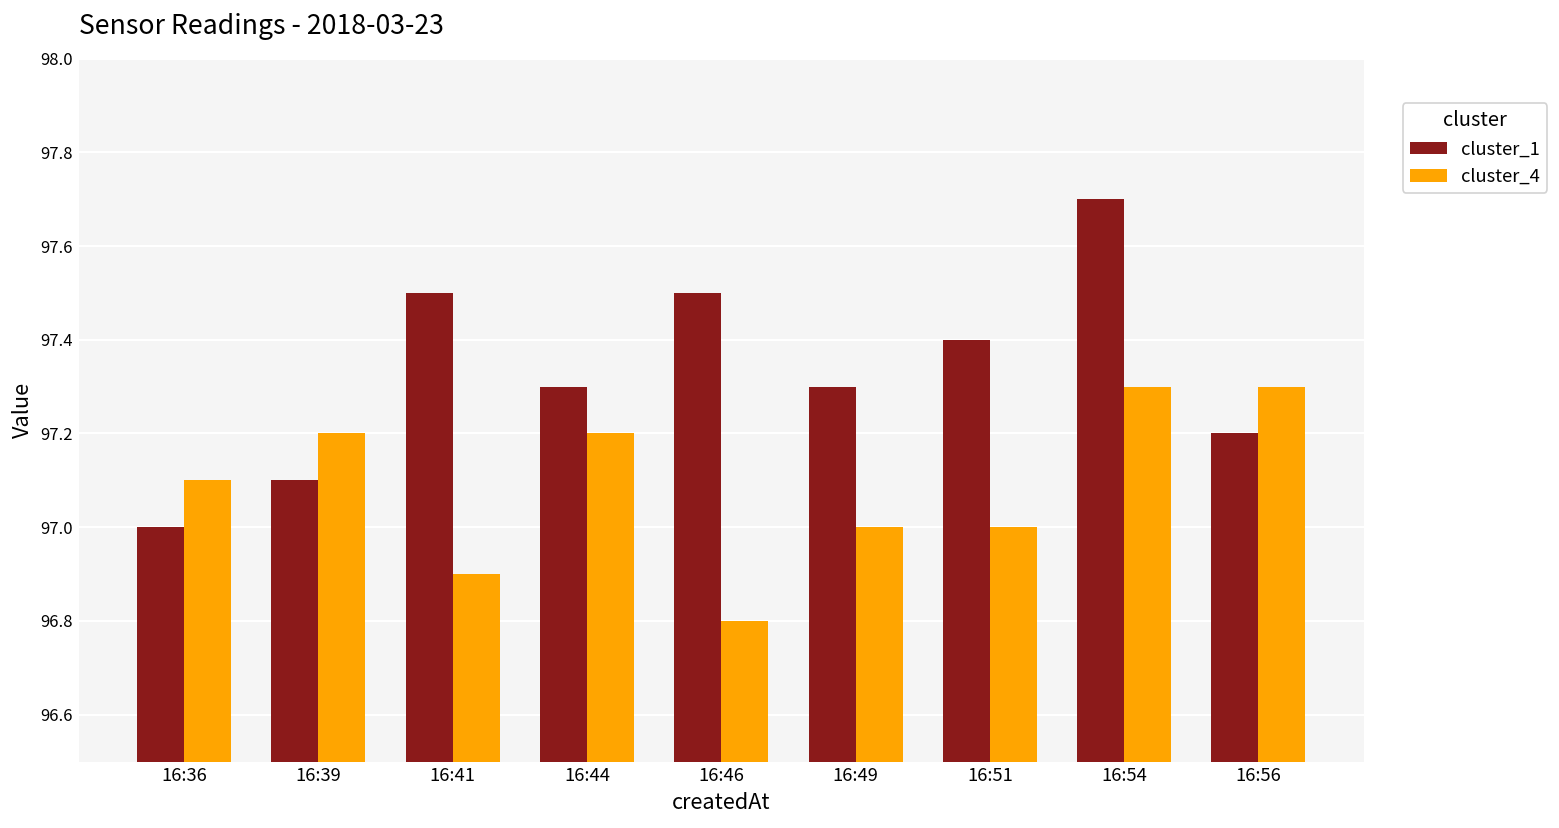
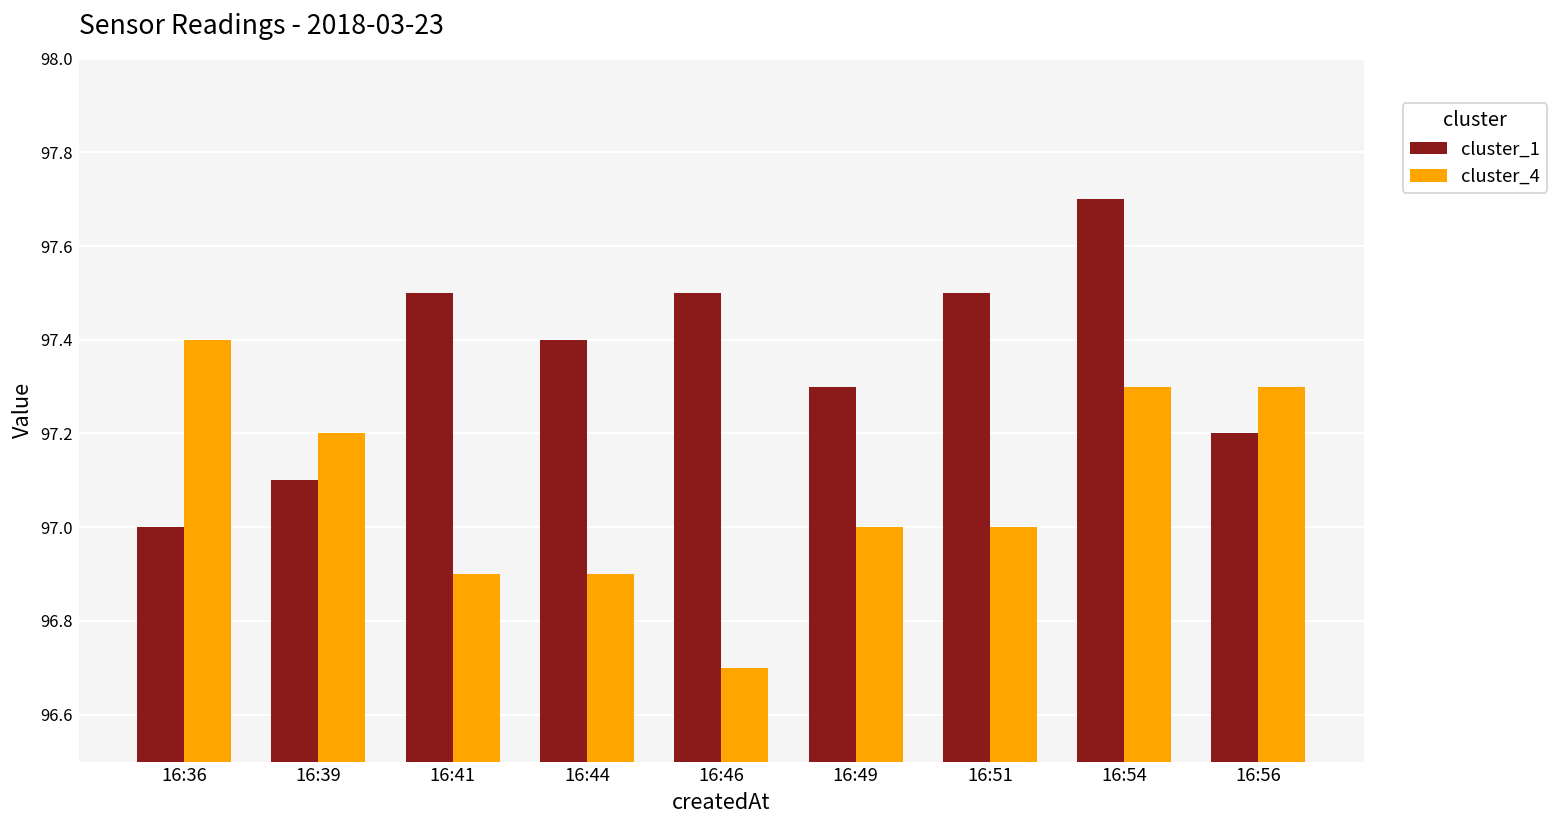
  {
    "cluster_1": {
      "16:36": 97.0,
      "16:39": 97.1,
      "16:41": 97.5,
-     "16:44": 97.3,
+     "16:44": 97.4,
      "16:46": 97.5,
      "16:49": 97.3,
-     "16:51": 97.4,
+     "16:51": 97.5,
      "16:54": 97.7,
      "16:56": 97.2
    },
    "cluster_4": {
-     "16:36": 97.1,
+     "16:36": 97.4,
      "16:39": 97.2,
      "16:41": 96.9,
-     "16:44": 97.2,
-     "16:46": 96.8,
+     "16:44": 96.9,
+     "16:46": 96.7,
      "16:49": 97.0,
      "16:51": 97.0,
      "16:54": 97.3,
      "16:56": 97.3
    }
  }
